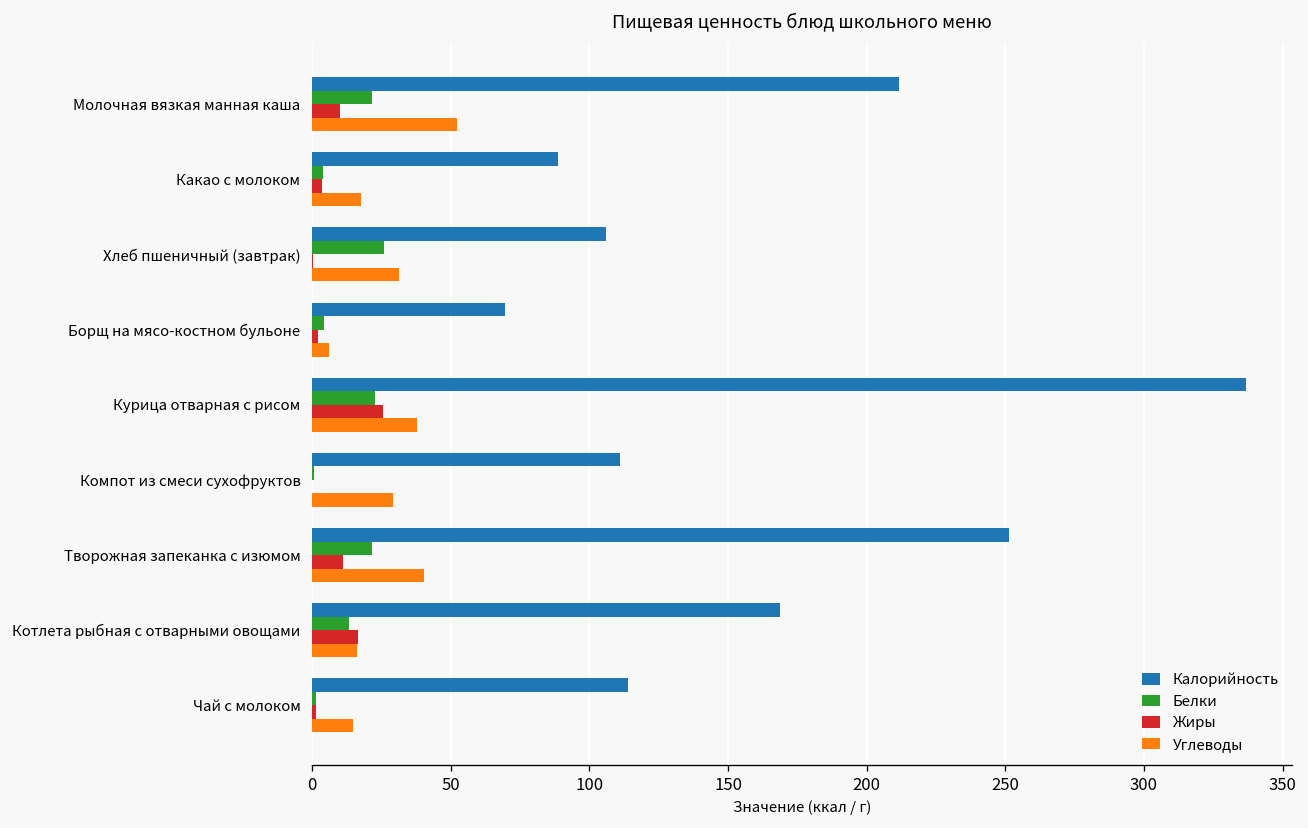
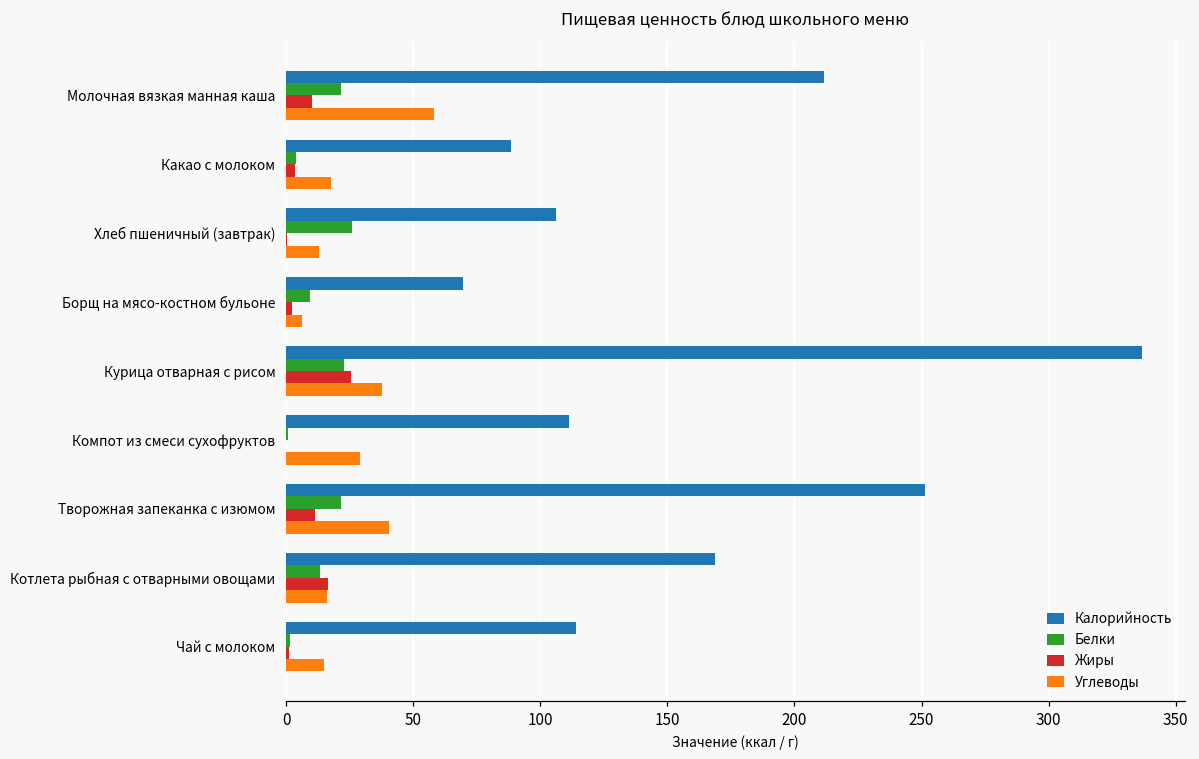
  {
    "Калорийность": {
      "Молочная вязкая манная каша": 212,
      "Какао с молоком": 89,
      "Хлеб пшеничный (завтрак)": 106,
      "Борщ на мясо-костном бульоне": 70,
      "Курица отварная с рисом": 337,
      "Компот из смеси сухофруктов": 111,
      "Творожная запеканка с изюмом": 252,
      "Котлета рыбная с отварными овощами": 169,
      "Чай с молоком": 114
    },
    "Белки": {
      "Молочная вязкая манная каша": 22,
      "Какао с молоком": 4,
      "Хлеб пшеничный (завтрак)": 26,
-     "Борщ на мясо-костном бульоне": 4,
+     "Борщ на мясо-костном бульоне": 9,
      "Курица отварная с рисом": 23,
      "Творожная запеканка с изюмом": 22,
      "Котлета рыбная с отварными овощами": 13,
      "Чай с молоком": 1
    },
    "Жиры": {
      "Молочная вязкая манная каша": 10,
      "Какао с молоком": 4,
      "Борщ на мясо-костном бульоне": 2,
      "Курица отварная с рисом": 25,
      "Компот из смеси сухофруктов": 0,
      "Творожная запеканка с изюмом": 11,
      "Котлета рыбная с отварными овощами": 16,
      "Чай с молоком": 1
    },
    "Углеводы": {
-     "Молочная вязкая манная каша": 52,
+     "Молочная вязкая манная каша": 58,
      "Какао с молоком": 18,
-     "Хлеб пшеничный (завтрак)": 31,
+     "Хлеб пшеничный (завтрак)": 13,
      "Борщ на мясо-костном бульоне": 6,
      "Курица отварная с рисом": 38,
      "Компот из смеси сухофруктов": 29,
      "Творожная запеканка с изюмом": 41,
      "Котлета рыбная с отварными овощами": 16,
      "Чай с молоком": 15
    }
  }
